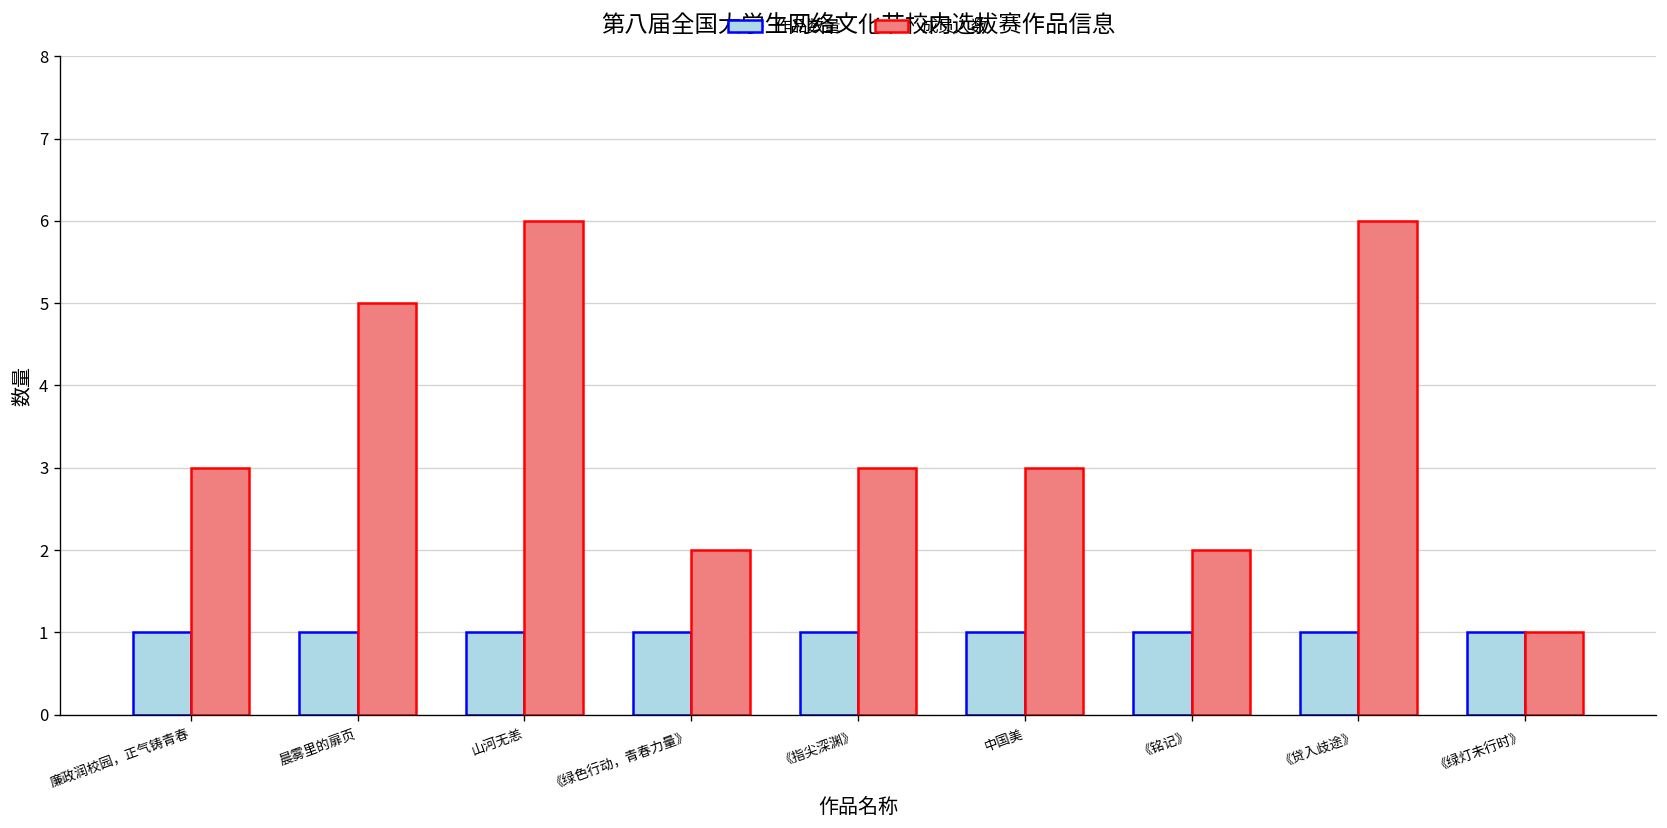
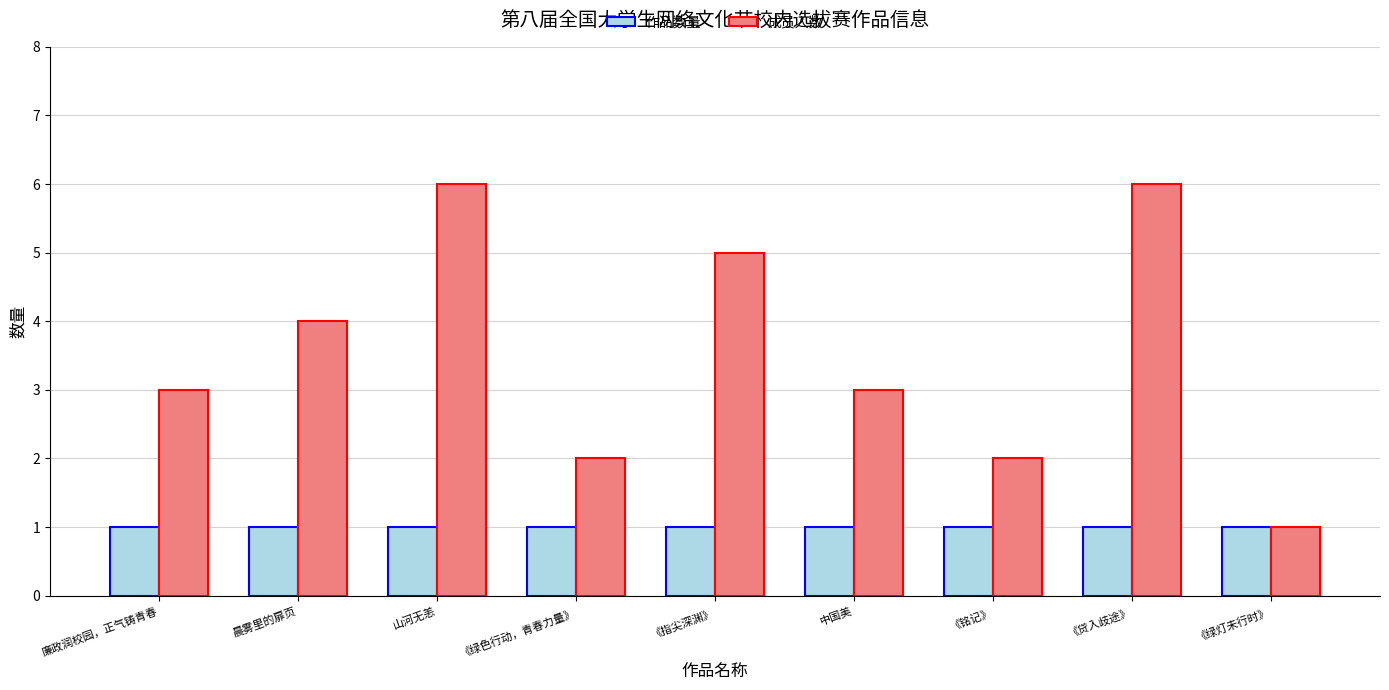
  {
    "作品数量": {
      "廉政润校园，正气铸青春": 1,
      "晨雾里的扉页": 1,
      "山河无恙": 1,
      "《绿色行动，青春力量》": 1,
      "《指尖深渊》": 1,
      "中国美": 1,
      "《铭记》": 1,
      "《贷入歧途》": 1,
      "《绿灯未行时》": 1
    },
    "成员人数": {
      "廉政润校园，正气铸青春": 3,
-     "晨雾里的扉页": 5,
+     "晨雾里的扉页": 4,
      "山河无恙": 6,
      "《绿色行动，青春力量》": 2,
-     "《指尖深渊》": 3,
+     "《指尖深渊》": 5,
      "中国美": 3,
      "《铭记》": 2,
      "《贷入歧途》": 6,
      "《绿灯未行时》": 1
    }
  }
